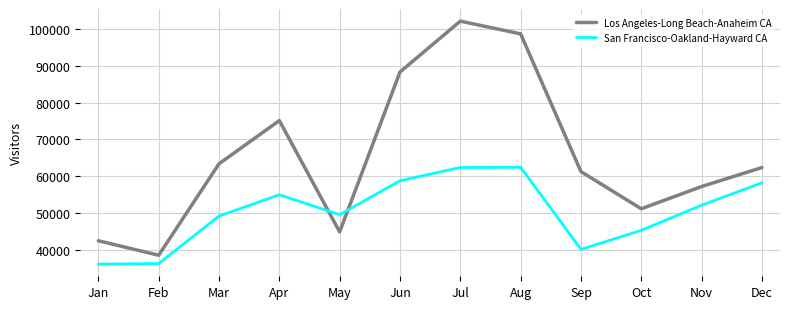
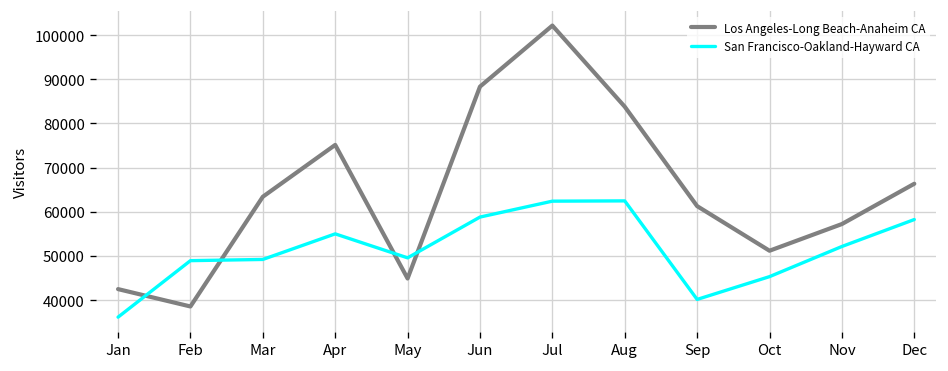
  {
    "Los Angeles-Long Beach-Anaheim CA": {
      "Jan": 42000,
      "Feb": 39000,
      "Mar": 63000,
      "Apr": 75000,
      "May": 45000,
      "Jun": 88000,
      "Jul": 102000,
-     "Aug": 99000,
+     "Aug": 84000,
      "Sep": 61000,
      "Oct": 51000,
      "Nov": 57000,
-     "Dec": 62000
+     "Dec": 66000
    },
    "San Francisco-Oakland-Hayward CA": {
      "Jan": 36000,
-     "Feb": 36000,
+     "Feb": 49000,
      "Mar": 49000,
      "Apr": 55000,
      "May": 50000,
      "Jun": 59000,
      "Jul": 62000,
      "Aug": 62000,
      "Sep": 40000,
      "Oct": 45000,
      "Nov": 52000,
      "Dec": 58000
    }
  }
